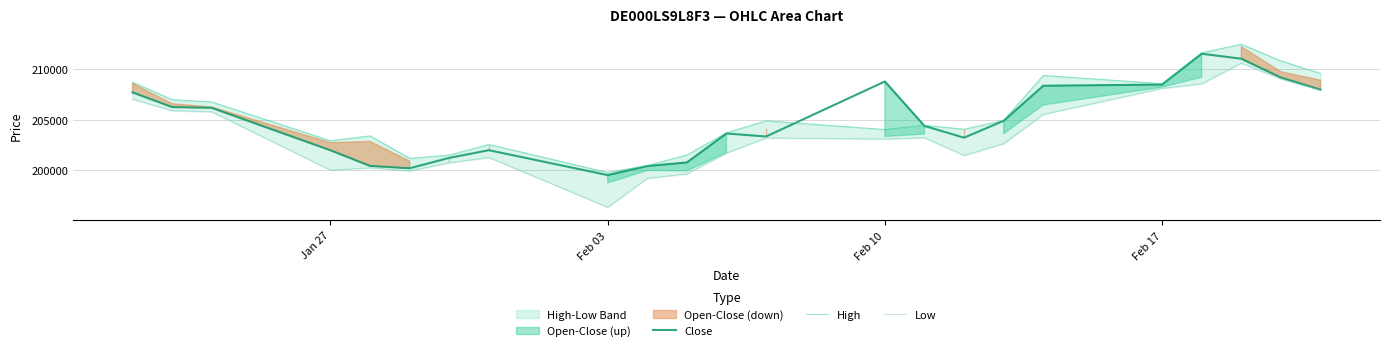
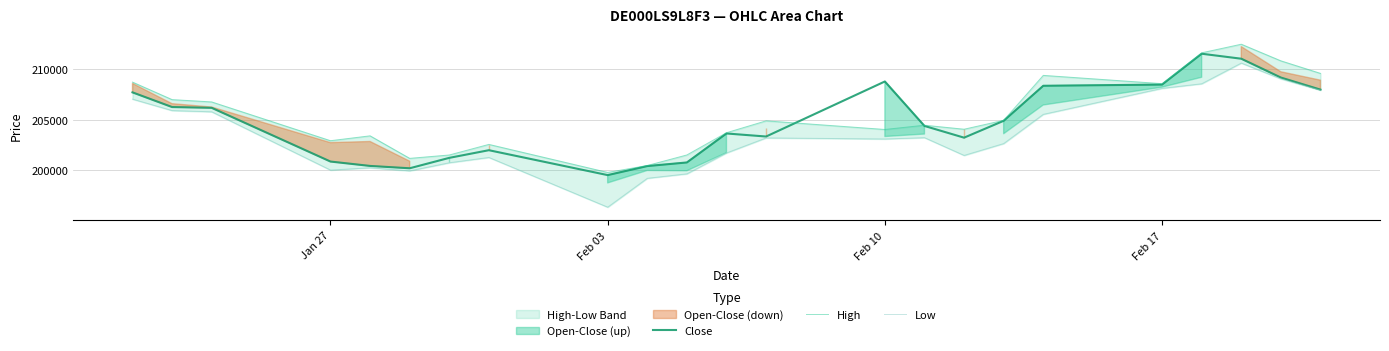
  {
    "Close": {
-     "Jan 27": 202000,
+     "Jan 27": 200900,
      "Feb 03": 199500,
      "Feb 10": 208800
    }
  }
